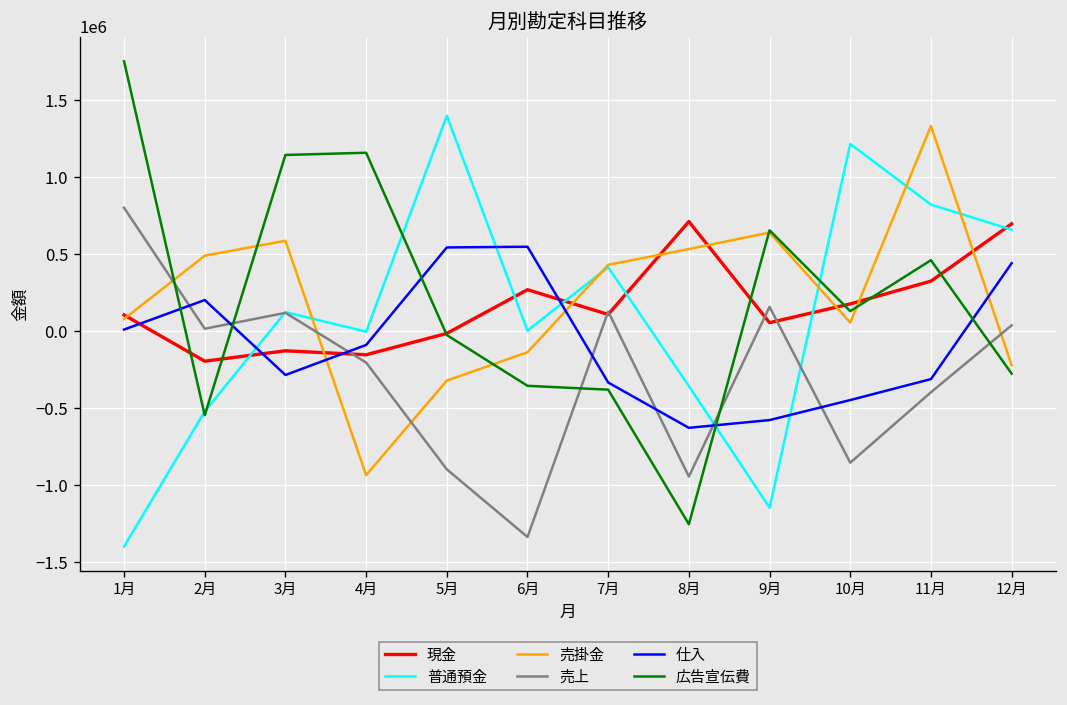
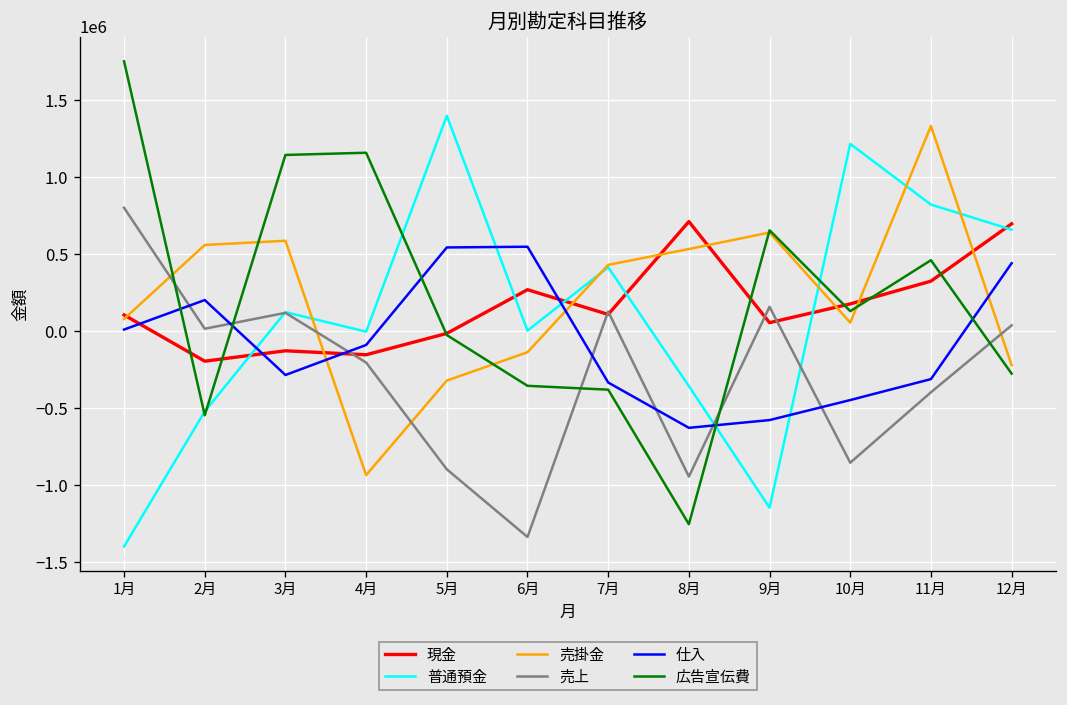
  {
    "現金": {
      "1月": 100000,
      "2月": -200000,
      "3月": -130000,
      "4月": -150000,
      "6月": 270000,
      "8月": 710000,
      "9月": 50000,
      "10月": 180000,
      "11月": 320000,
      "12月": 700000
    },
    "普通預金": {
      "1月": -1400000,
      "2月": -520000,
      "4月": 0,
      "5月": 1400000,
      "6月": 0,
      "8月": -360000,
      "9月": -1150000,
      "10月": 1220000,
      "11月": 820000,
      "12月": 660000
    },
    "売掛金": {
      "1月": 80000,
-     "2月": 490000,
+     "2月": 560000,
      "3月": 590000,
      "4月": -940000,
      "5月": -320000,
      "6月": -140000,
      "8月": 530000,
      "10月": 50000,
      "11月": 1330000,
      "12月": -220000
    },
    "売上": {
      "1月": 800000,
      "2月": 20000,
      "4月": -200000,
      "5月": -900000,
      "6月": -1340000,
      "8月": -950000,
      "9月": 160000,
      "10月": -860000,
      "11月": -400000,
      "12月": 40000
    },
    "仕入": {
      "1月": 10000,
      "2月": 200000,
      "3月": -290000,
      "4月": -90000,
      "5月": 540000,
      "6月": 550000,
      "7月": -330000,
      "8月": -630000,
      "9月": -580000,
      "10月": -450000,
      "11月": -310000,
      "12月": 440000
    },
    "広告宣伝費": {
      "1月": 1750000,
      "2月": -550000,
      "3月": 1150000,
      "4月": 1160000,
      "6月": -360000,
      "7月": -380000,
      "8月": -1260000,
      "10月": 130000,
      "11月": 460000,
      "12月": -280000
    }
  }
